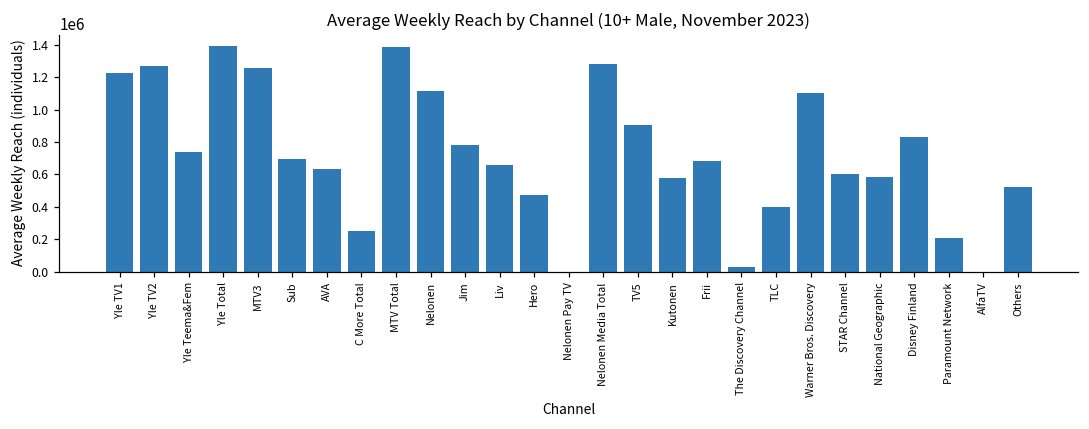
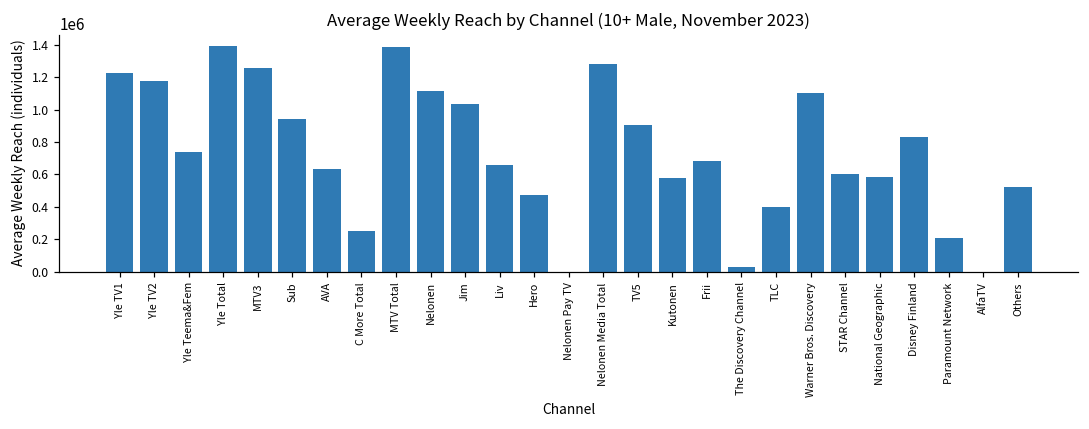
  {
    "Yle TV1": 1230000,
-   "Yle TV2": 1270000,
+   "Yle TV2": 1180000,
    "Yle Teema&Fem": 740000,
    "Yle Total": 1390000,
    "MTV3": 1250000,
-   "Sub": 700000,
+   "Sub": 940000,
    "AVA": 630000,
    "C More Total": 250000,
    "MTV Total": 1390000,
    "Nelonen": 1120000,
-   "Jim": 780000,
+   "Jim": 1040000,
    "Liv": 660000,
    "Hero": 470000,
    "Nelonen Pay TV": 0,
    "Nelonen Media Total": 1280000,
    "TV5": 910000,
    "Kutonen": 580000,
    "Frii": 680000,
    "The Discovery Channel": 30000,
    "TLC": 400000,
    "Warner Bros. Discovery": 1110000,
    "STAR Channel": 600000,
    "National Geographic": 580000,
    "Disney Finland": 830000,
    "Paramount Network": 210000,
    "AlfaTV": 0,
    "Others": 520000
  }
